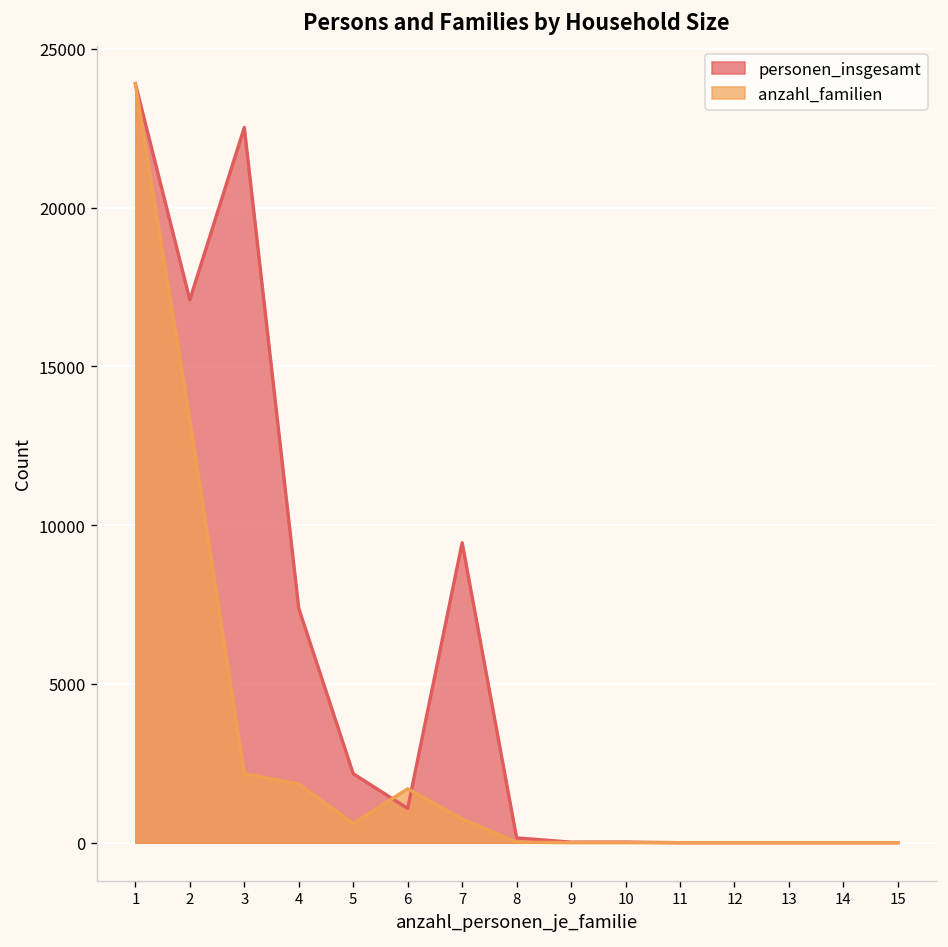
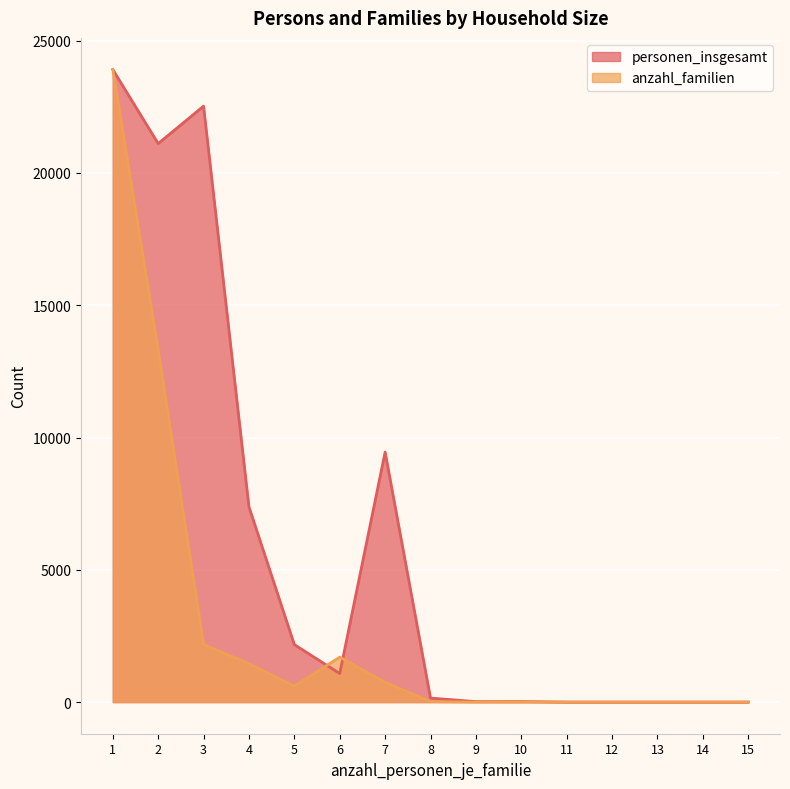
  {
    "personen_insgesamt": {
-     "2": 17100,
+     "2": 21100,
      "3": 22500,
      "4": 7400,
      "5": 2200,
      "6": 1100,
      "7": 9500,
      "8": 200
    },
    "anzahl_familien": {
      "2": 13300,
      "3": 2200,
-     "4": 1800,
+     "4": 1500,
      "5": 600,
      "6": 1700,
      "7": 700,
      "8": 0
    }
  }
